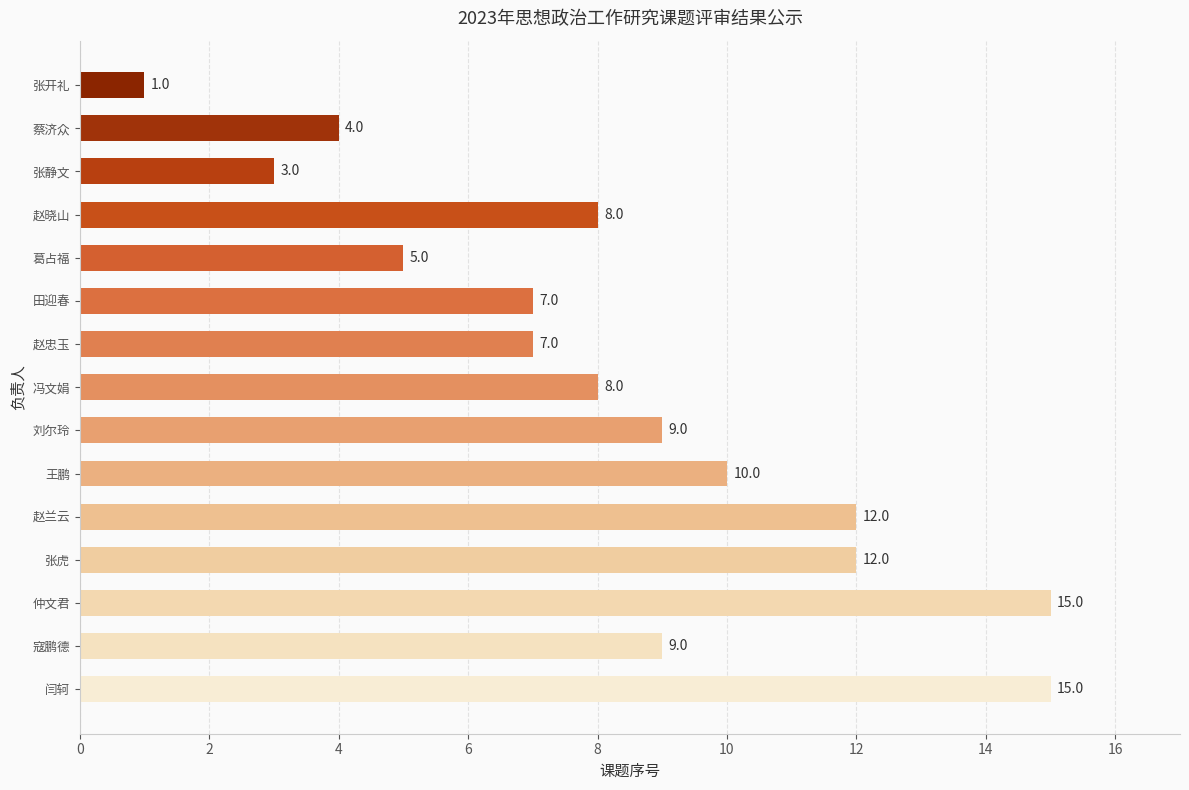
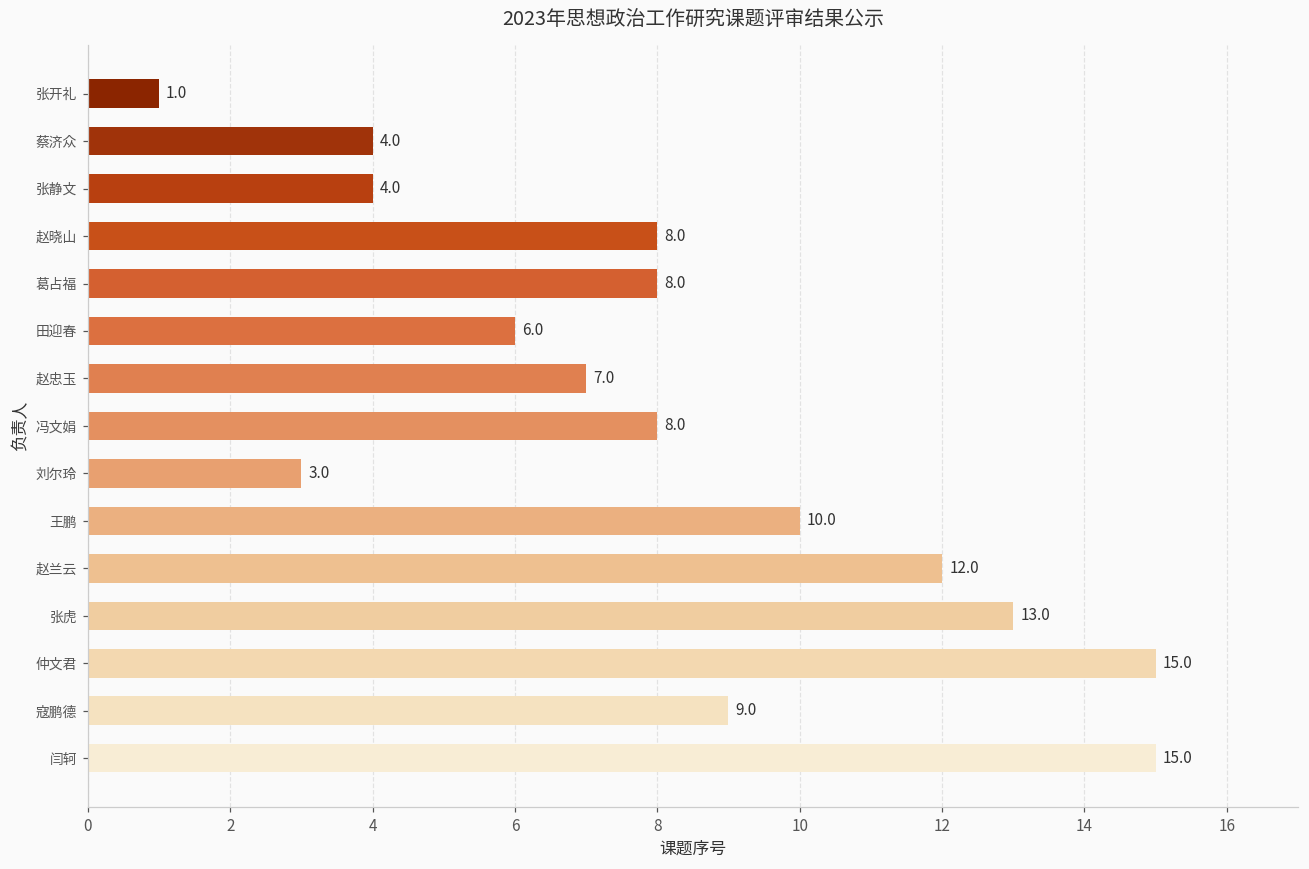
  {
    "张开礼": 1.0,
    "蔡济众": 4.0,
-   "张静文": 3.0,
+   "张静文": 4.0,
    "赵晓山": 8.0,
-   "葛占福": 5.0,
-   "田迎春": 7.0,
+   "葛占福": 8.0,
+   "田迎春": 6.0,
    "赵忠玉": 7.0,
    "冯文娟": 8.0,
-   "刘尔玲": 9.0,
+   "刘尔玲": 3.0,
    "王鹏": 10.0,
    "赵兰云": 12.0,
-   "张虎": 12.0,
+   "张虎": 13.0,
    "仲文君": 15.0,
    "寇鹏德": 9.0,
    "闫轲": 15.0
  }
